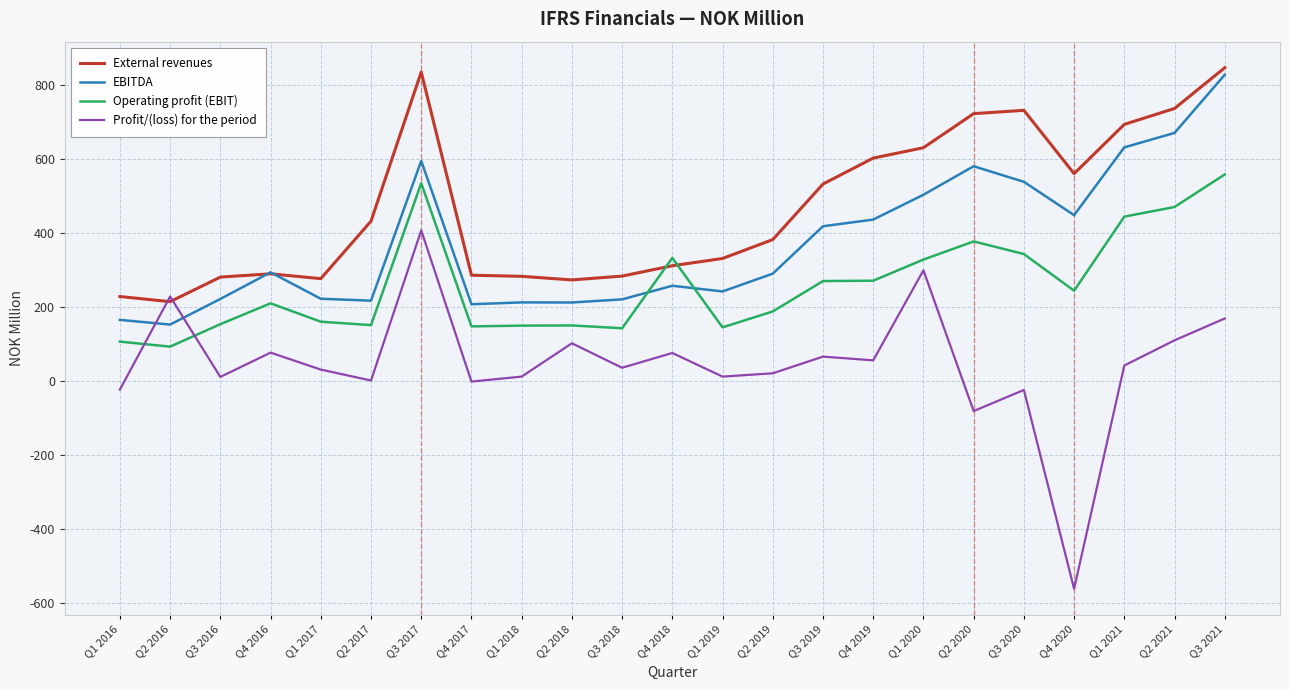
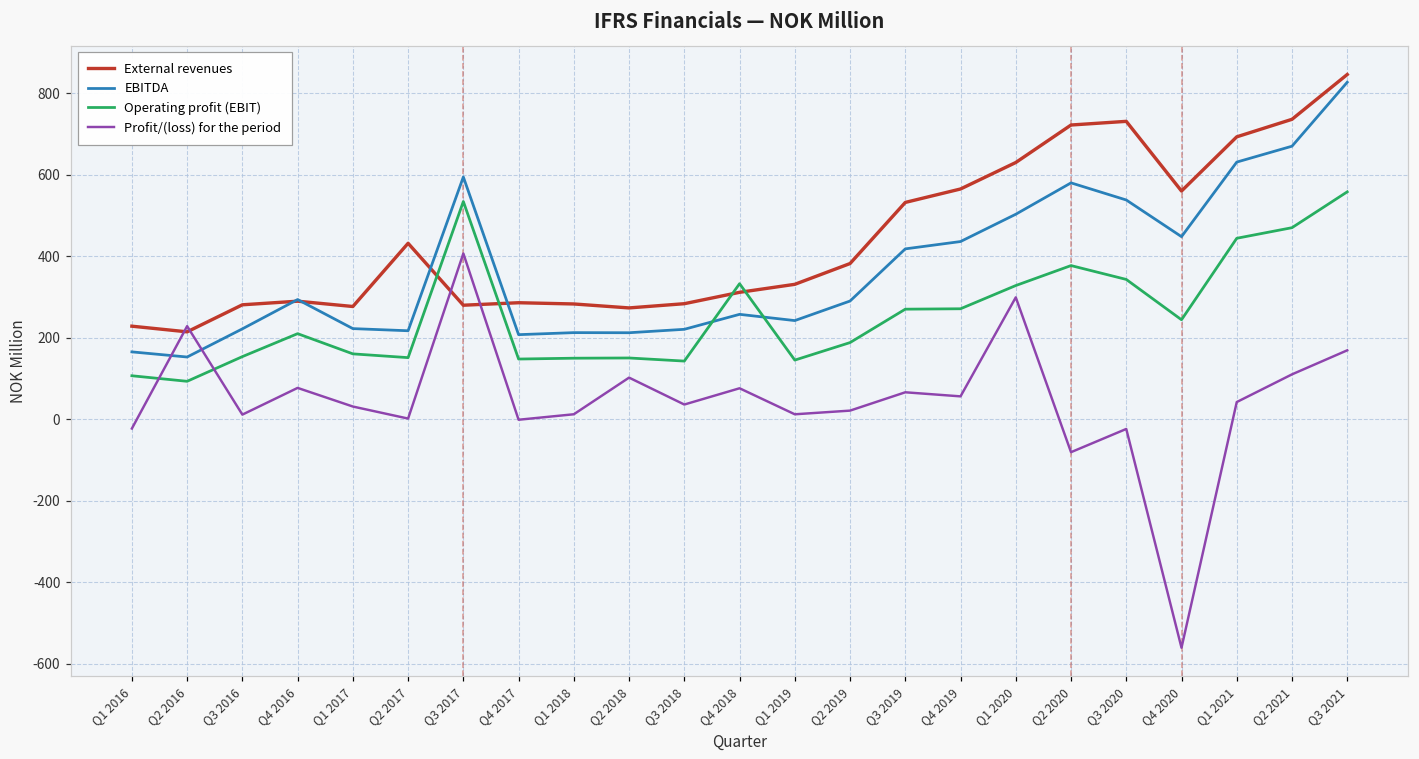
  {
    "External revenues": {
      "Q1 2016": 230,
      "Q2 2016": 210,
      "Q3 2016": 280,
      "Q1 2017": 280,
      "Q2 2017": 430,
-     "Q3 2017": 830,
+     "Q3 2017": 280,
      "Q4 2017": 290,
      "Q1 2018": 280,
      "Q2 2018": 270,
      "Q3 2018": 280,
      "Q4 2018": 310,
      "Q1 2019": 330,
      "Q2 2019": 380,
      "Q3 2019": 530,
-     "Q4 2019": 600,
+     "Q4 2019": 570,
      "Q1 2020": 630,
      "Q2 2020": 720,
      "Q3 2020": 730,
      "Q4 2020": 560,
      "Q1 2021": 690,
      "Q2 2021": 740,
      "Q3 2021": 850
    },
    "EBITDA": {
      "Q1 2016": 170,
      "Q2 2016": 150,
      "Q3 2016": 220,
      "Q1 2017": 220,
      "Q2 2017": 220,
      "Q3 2017": 590,
      "Q4 2017": 210,
      "Q1 2018": 210,
      "Q2 2018": 210,
      "Q3 2018": 220,
      "Q4 2018": 260,
      "Q1 2019": 240,
      "Q2 2019": 290,
      "Q3 2019": 420,
      "Q4 2019": 440,
      "Q1 2020": 500,
      "Q2 2020": 580,
      "Q3 2020": 540,
      "Q4 2020": 450,
      "Q1 2021": 630,
      "Q2 2021": 670,
      "Q3 2021": 830
    },
    "Operating profit (EBIT)": {
      "Q1 2016": 110,
      "Q2 2016": 90,
      "Q3 2016": 150,
      "Q4 2016": 210,
      "Q1 2017": 160,
      "Q2 2017": 150,
      "Q3 2017": 530,
      "Q4 2017": 150,
      "Q1 2018": 150,
      "Q2 2018": 150,
      "Q3 2018": 140,
      "Q4 2018": 330,
      "Q1 2019": 150,
      "Q2 2019": 190,
      "Q3 2019": 270,
      "Q4 2019": 270,
      "Q1 2020": 330,
      "Q2 2020": 380,
      "Q3 2020": 340,
      "Q4 2020": 240,
      "Q1 2021": 440,
      "Q2 2021": 470,
      "Q3 2021": 560
    },
    "Profit/(loss) for the period": {
      "Q1 2016": -20,
      "Q2 2016": 230,
      "Q3 2016": 10,
      "Q4 2016": 80,
      "Q1 2017": 30,
      "Q2 2017": 0,
      "Q3 2017": 410,
      "Q4 2017": 0,
      "Q1 2018": 10,
      "Q2 2018": 100,
      "Q3 2018": 40,
      "Q4 2018": 80,
      "Q1 2019": 10,
      "Q2 2019": 20,
      "Q3 2019": 70,
      "Q4 2019": 60,
      "Q1 2020": 300,
      "Q2 2020": -80,
      "Q3 2020": -20,
      "Q4 2020": -560,
      "Q1 2021": 40,
      "Q2 2021": 110,
      "Q3 2021": 170
    }
  }
